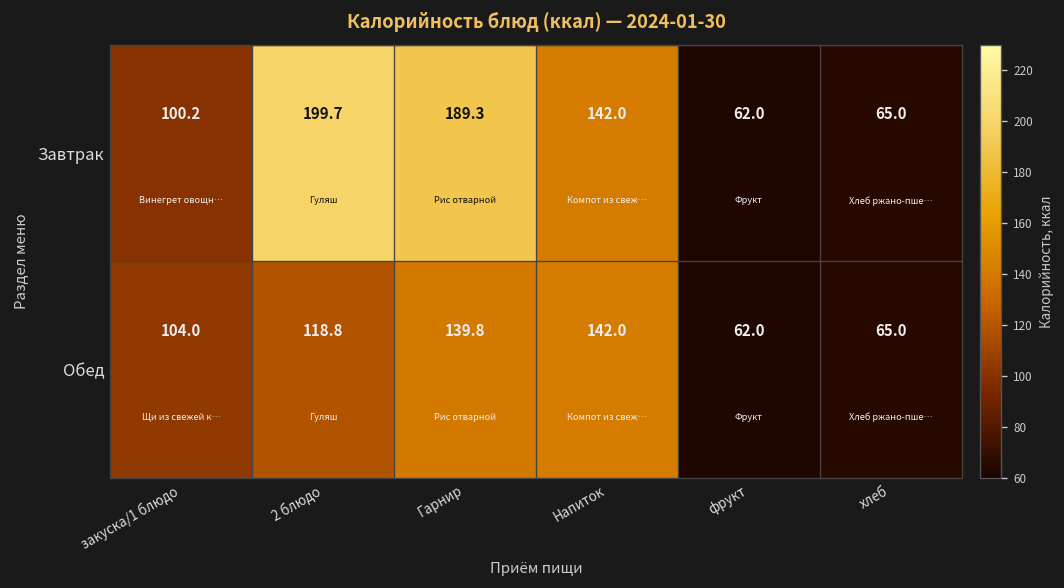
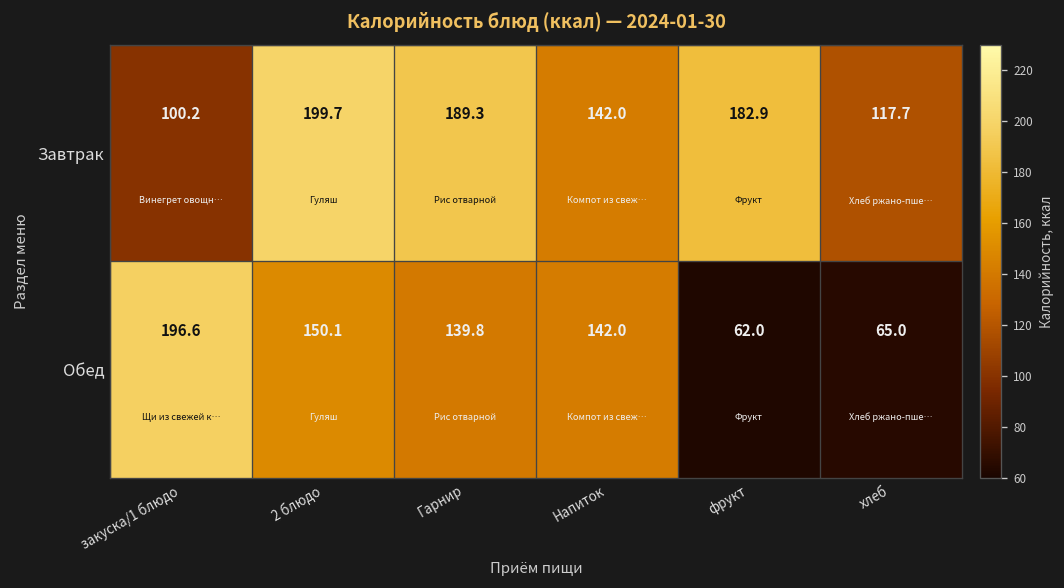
  {
    "Завтрак": {
-     "фрукт": 62.0,
-     "хлеб": 65.0
+     "фрукт": 182.9,
+     "хлеб": 117.7
    },
    "Обед": {
-     "закуска/1 блюдо": 104.0,
-     "2 блюдо": 118.8
+     "закуска/1 блюдо": 196.6,
+     "2 блюдо": 150.1
    }
  }
